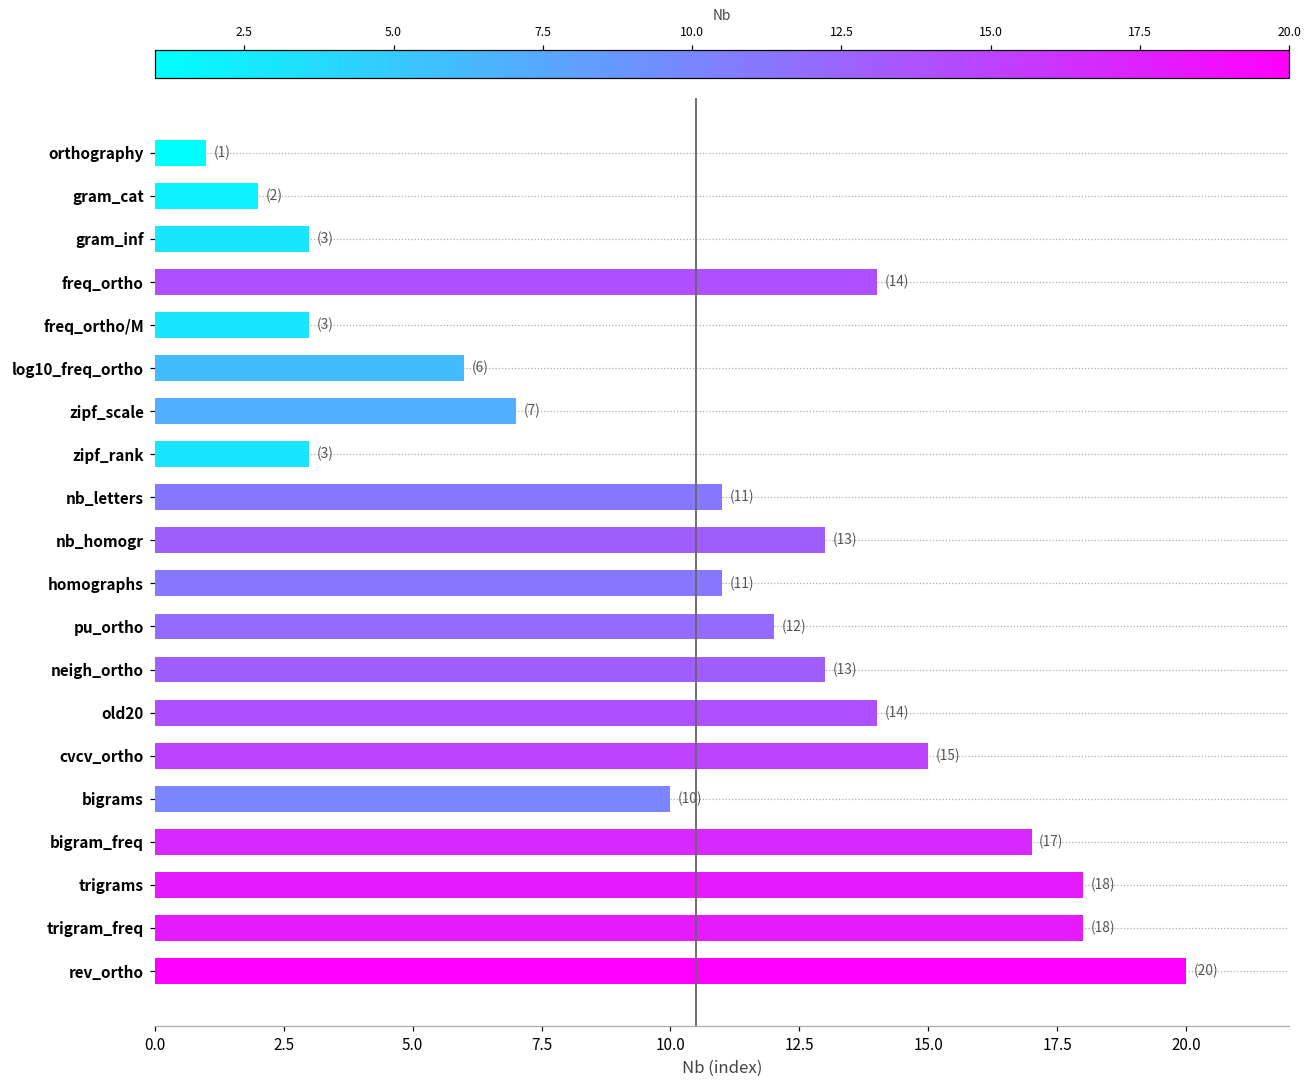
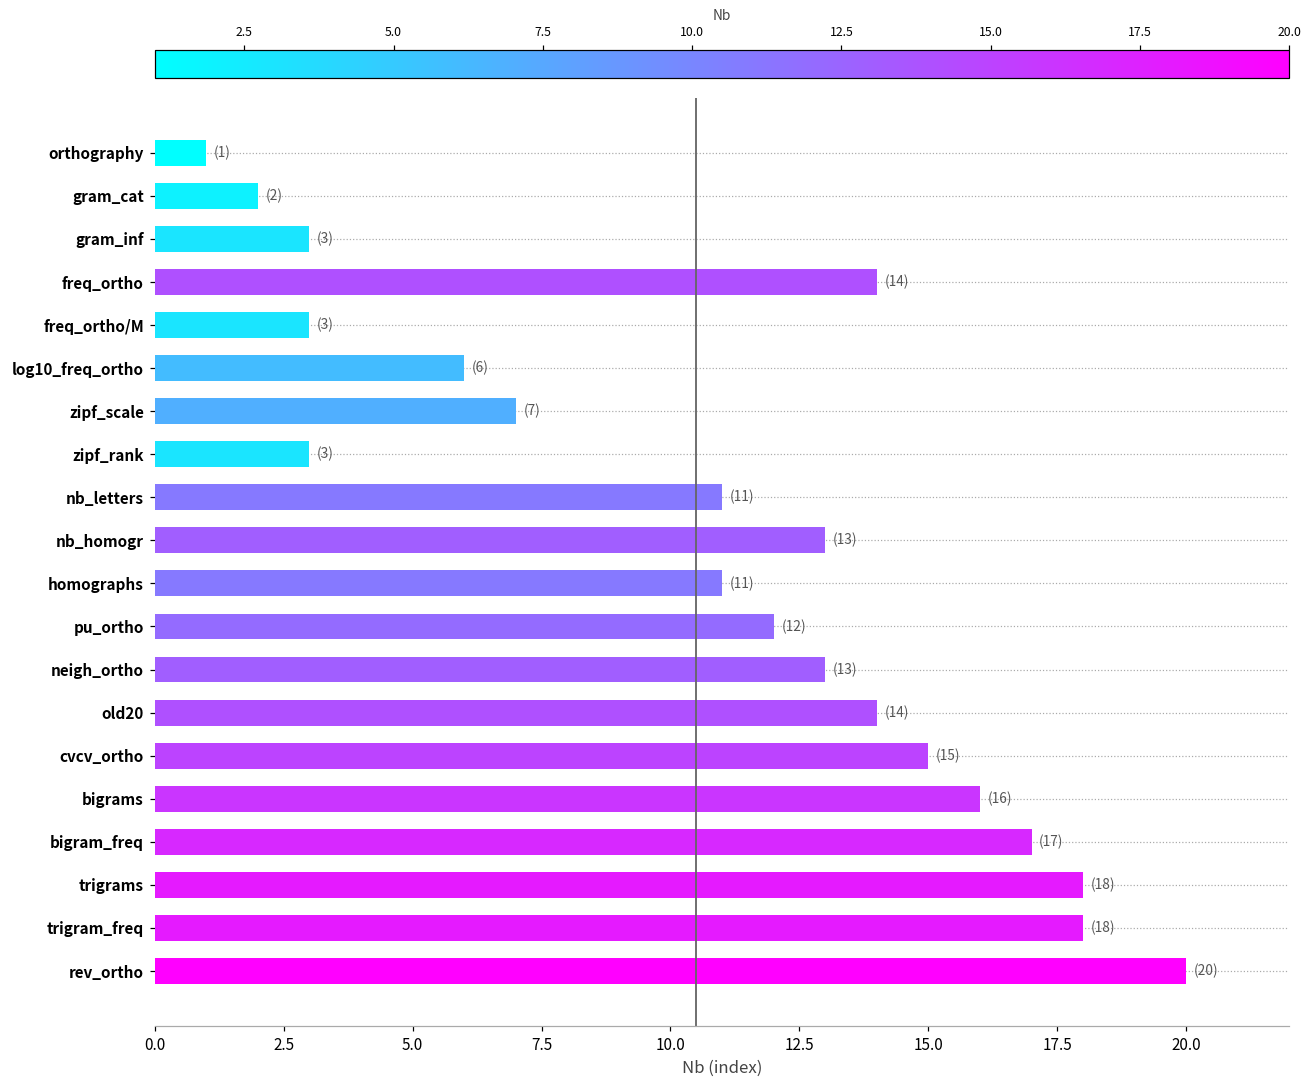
  {
    "orthography": "(1)",
    "gram_cat": "(2)",
    "gram_inf": "(3)",
    "freq_ortho": "(14)",
    "freq_ortho/M": "(3)",
    "log10_freq_ortho": "(6)",
    "zipf_scale": "(7)",
    "zipf_rank": "(3)",
    "nb_letters": "(11)",
    "nb_homogr": "(13)",
    "homographs": "(11)",
    "pu_ortho": "(12)",
    "neigh_ortho": "(13)",
    "old20": "(14)",
    "cvcv_ortho": "(15)",
-   "bigrams": "(10)",
+   "bigrams": "(16)",
    "bigram_freq": "(17)",
    "trigrams": "(18)",
    "trigram_freq": "(18)",
    "rev_ortho": "(20)"
  }
